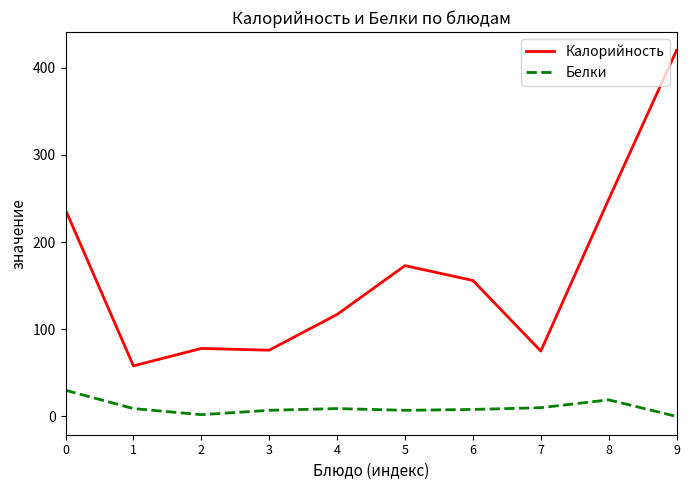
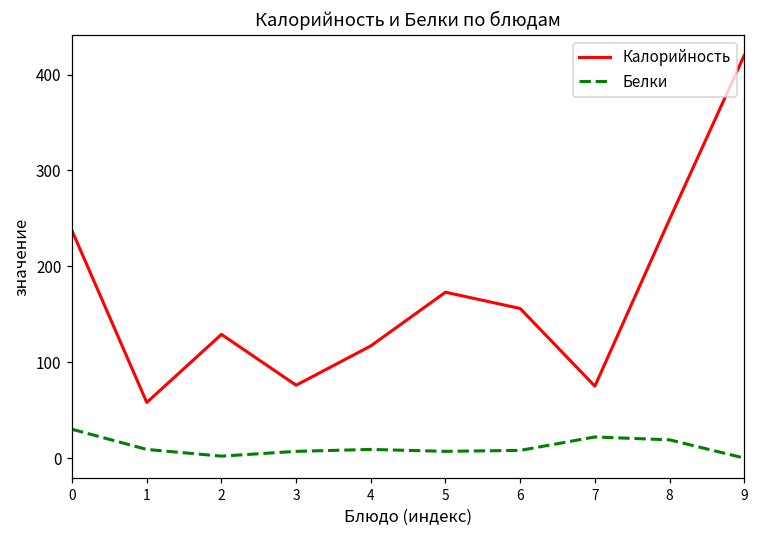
  {
    "Калорийность": {
      "0": 240,
      "1": 60,
-     "2": 80,
+     "2": 130,
      "3": 80,
      "4": 120,
      "5": 170,
      "6": 160,
      "7": 80,
      "8": 250,
      "9": 420
    },
    "Белки": {
      "0": 30,
      "1": 10,
      "2": 0,
      "3": 10,
      "4": 10,
      "5": 10,
      "6": 10,
-     "7": 10,
+     "7": 20,
      "8": 20,
      "9": 0
    }
  }
